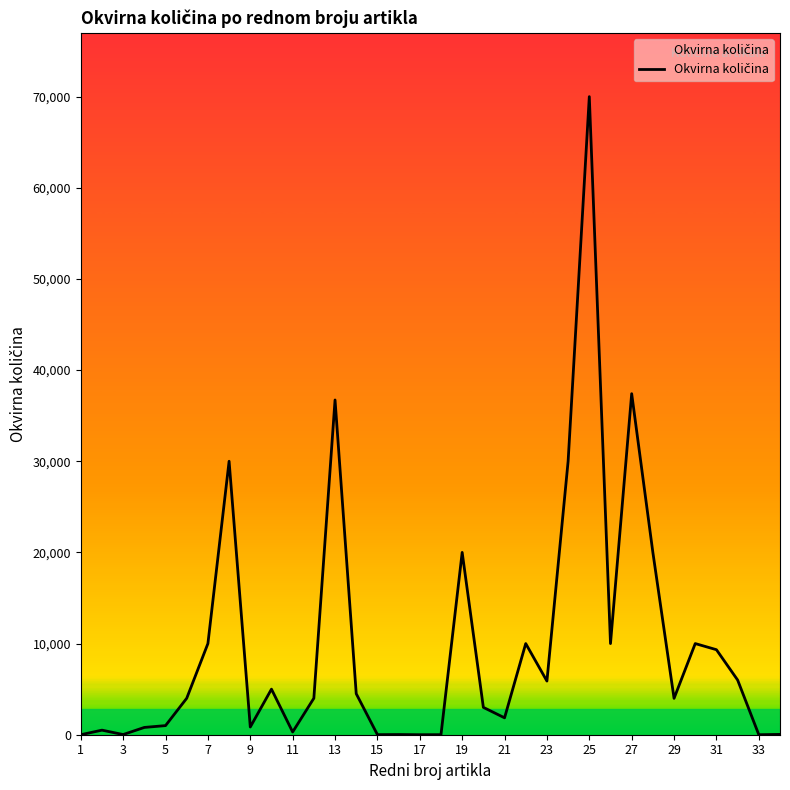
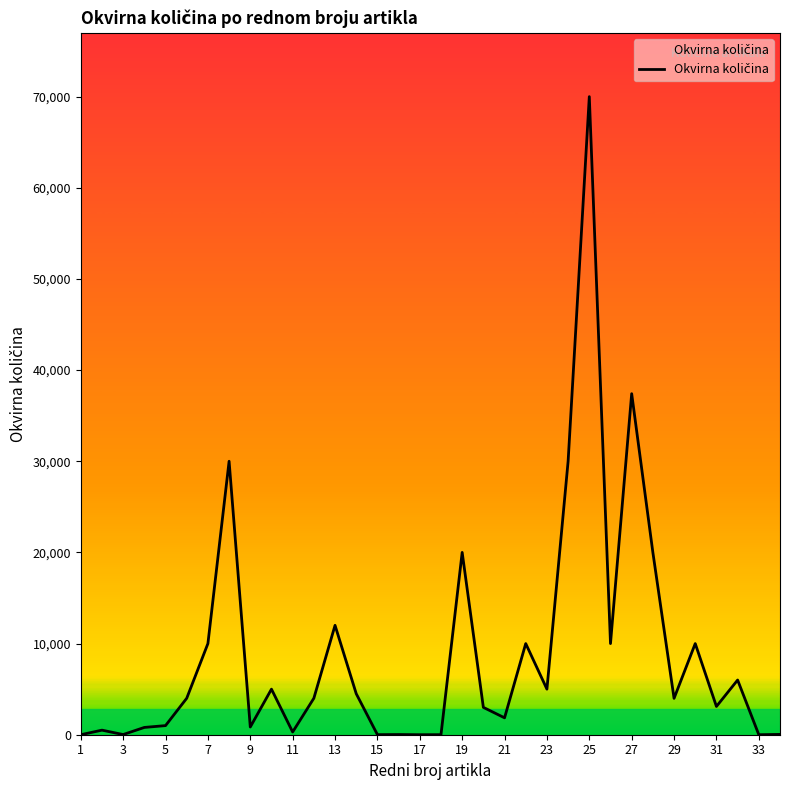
  {
    "7": "10,000",
-   "13": "37,000",
+   "13": "12,000",
    "19": "20,000",
-   "23": "6,000",
+   "23": "5,000",
    "25": "70,000",
    "27": "37,000",
    "29": "4,000",
-   "31": "9,000"
+   "31": "3,000"
  }
